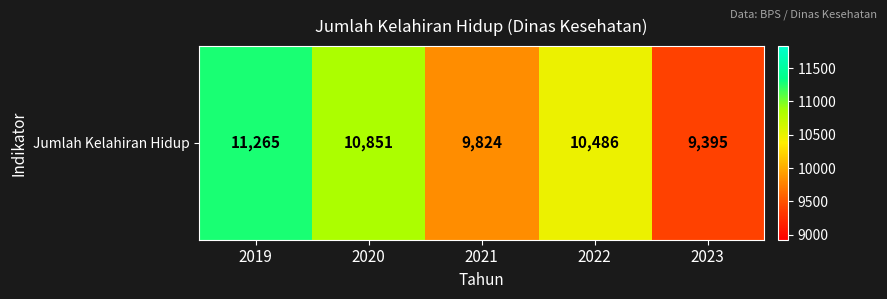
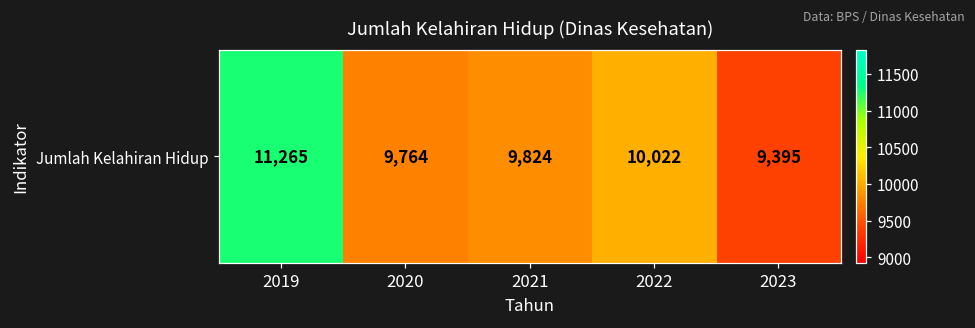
  {
    "Jumlah Kelahiran Hidup": {
      "2019": "11,265",
-     "2020": "10,851",
+     "2020": "9,764",
      "2021": "9,824",
-     "2022": "10,486",
+     "2022": "10,022",
      "2023": "9,395"
    }
  }
